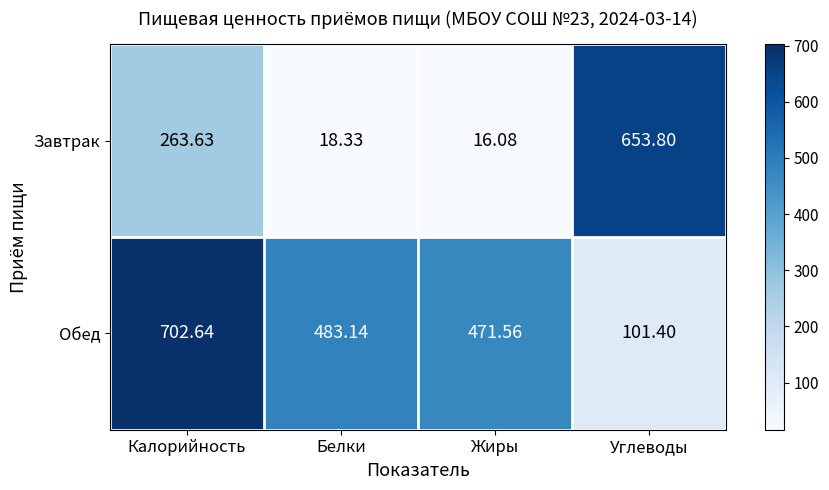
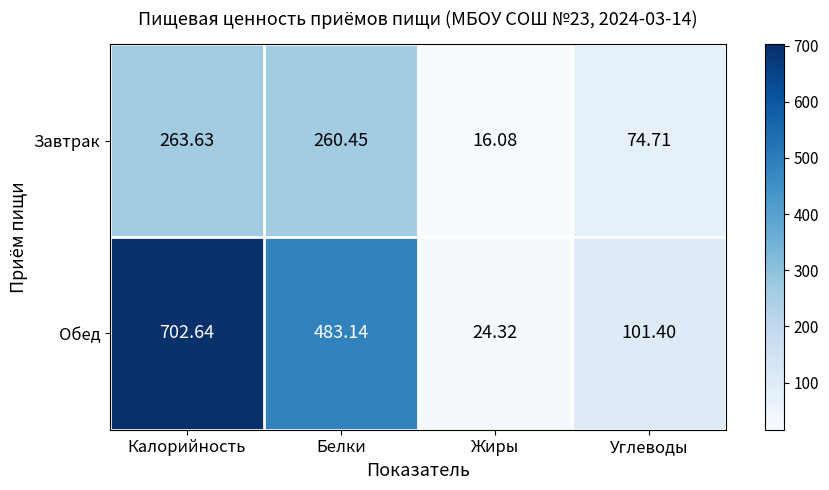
  {
    "Завтрак": {
      "Калорийность": 263.63,
-     "Белки": 18.33,
+     "Белки": 260.45,
      "Жиры": 16.08,
-     "Углеводы": 653.80
+     "Углеводы": 74.71
    },
    "Обед": {
      "Калорийность": 702.64,
      "Белки": 483.14,
-     "Жиры": 471.56,
+     "Жиры": 24.32,
      "Углеводы": 101.40
    }
  }
